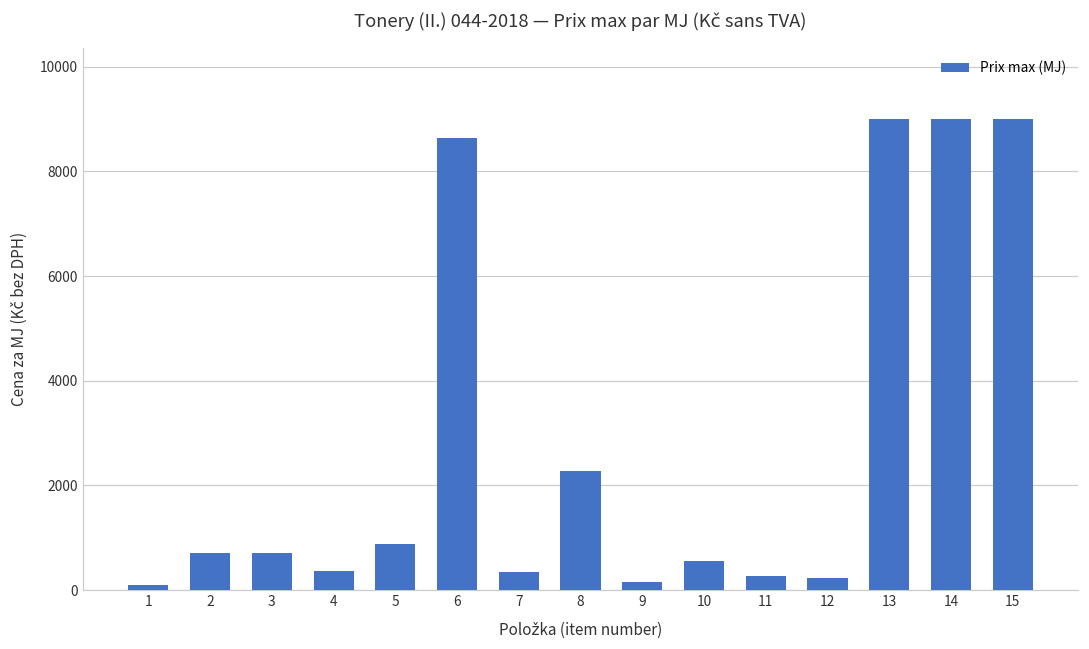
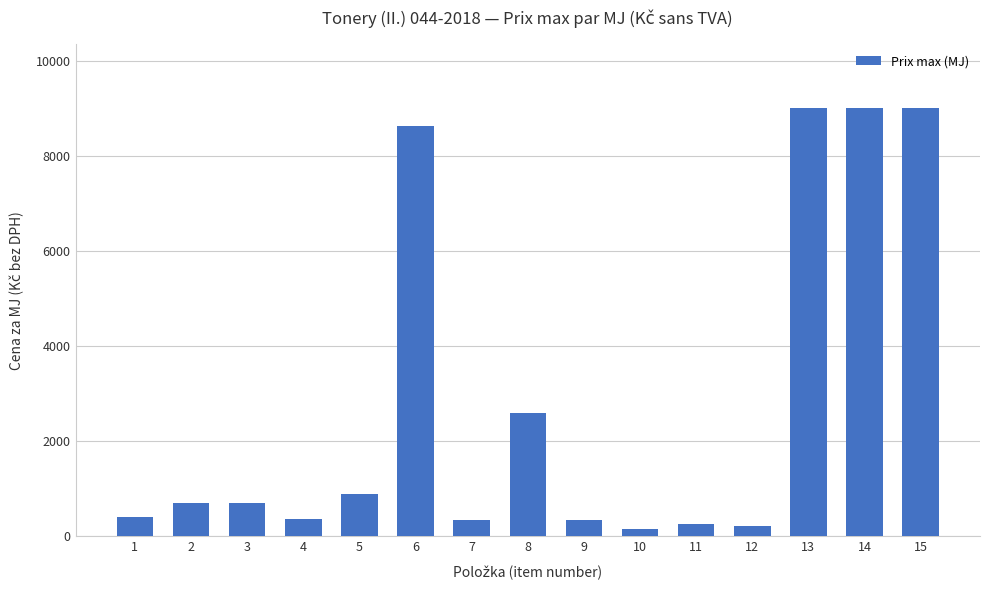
  {
-   "1": 100,
+   "1": 400,
    "2": 700,
    "3": 700,
    "4": 400,
    "5": 900,
    "6": 8600,
    "7": 400,
-   "8": 2300,
-   "9": 200,
-   "10": 600,
+   "8": 2600,
+   "9": 400,
+   "10": 200,
    "11": 300,
    "12": 200,
    "13": 9000,
    "14": 9000,
    "15": 9000
  }
